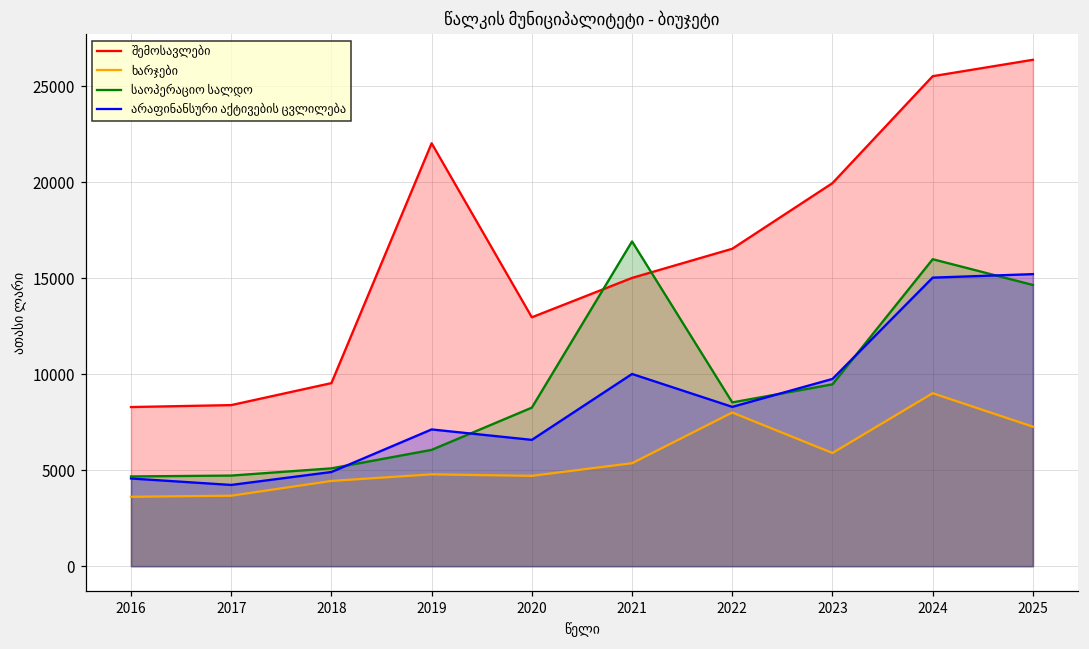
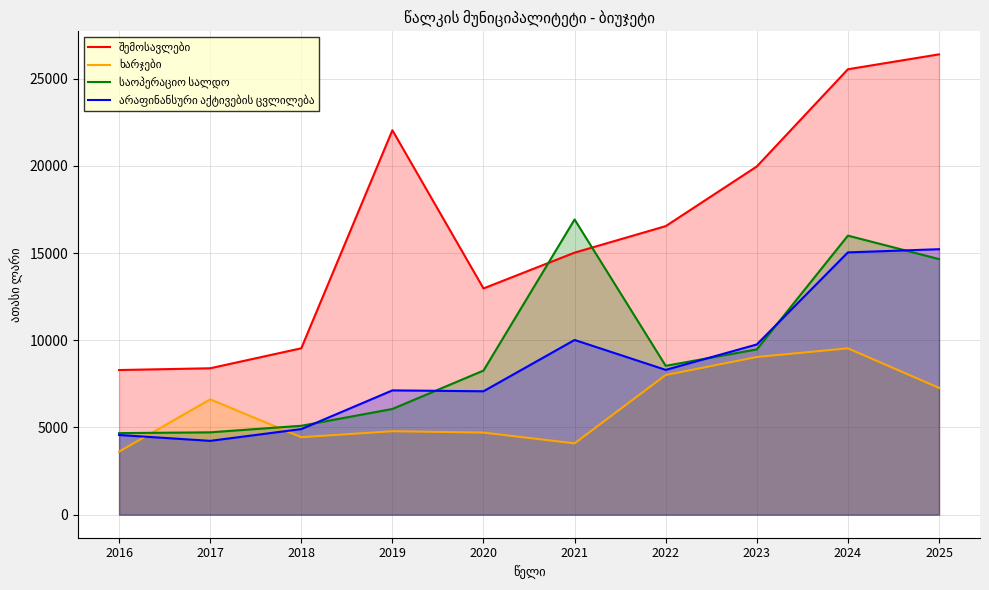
  {
    "შემოსავლები": {
      "2016": 8300,
      "2017": 8400,
      "2018": 9500,
      "2019": 22000,
      "2020": 13000,
      "2021": 15000,
      "2022": 16500,
      "2023": 20000,
      "2024": 25500,
      "2025": 26400
    },
    "ხარჯები": {
      "2016": 3600,
-     "2017": 3700,
+     "2017": 6600,
      "2018": 4400,
      "2019": 4800,
      "2020": 4700,
-     "2021": 5400,
+     "2021": 4100,
      "2022": 8000,
-     "2023": 5900,
-     "2024": 9000,
+     "2023": 9000,
+     "2024": 9500,
      "2025": 7300
    },
    "საოპერაციო სალდო": {
      "2017": 4700,
      "2018": 5100,
      "2019": 6100,
      "2020": 8300,
      "2021": 16900,
      "2022": 8500,
      "2023": 9500,
      "2024": 16000,
      "2025": 14700
    },
    "არაფინანსური აქტივების ცვლილება": {
      "2017": 4200,
      "2018": 4900,
      "2019": 7100,
-     "2020": 6600,
+     "2020": 7100,
      "2021": 10000,
      "2022": 8300,
      "2023": 9800,
      "2024": 15000,
      "2025": 15200
    }
  }
